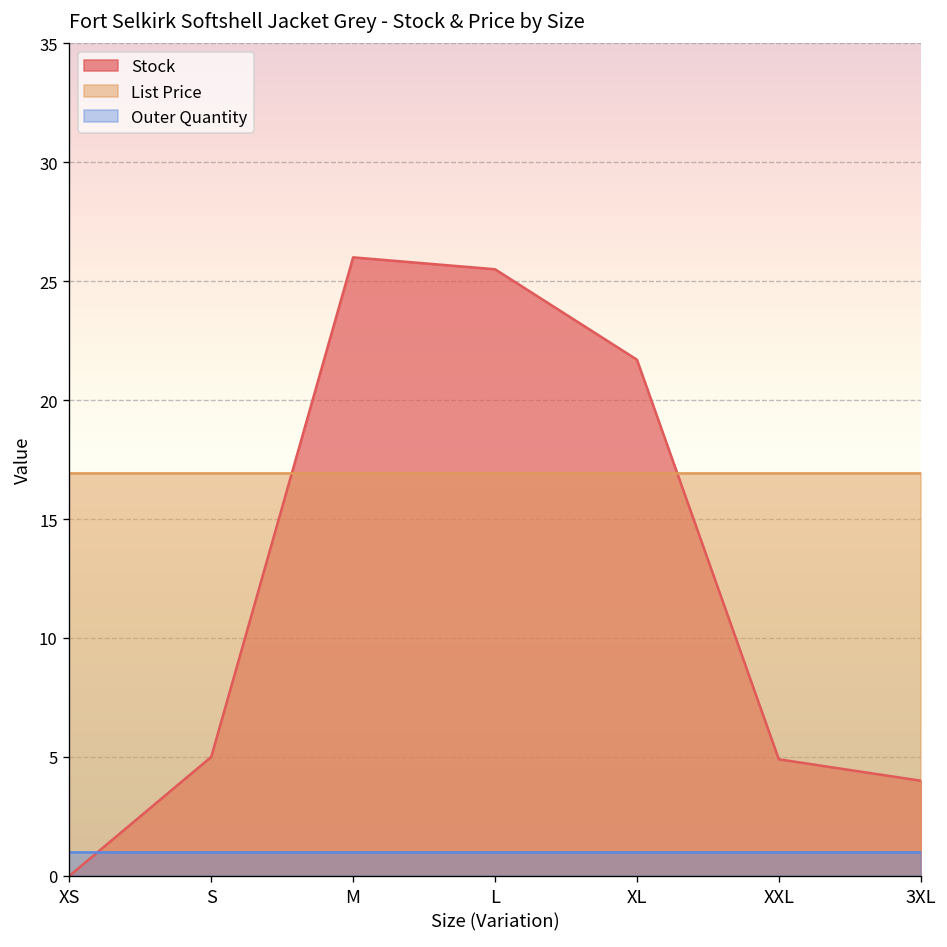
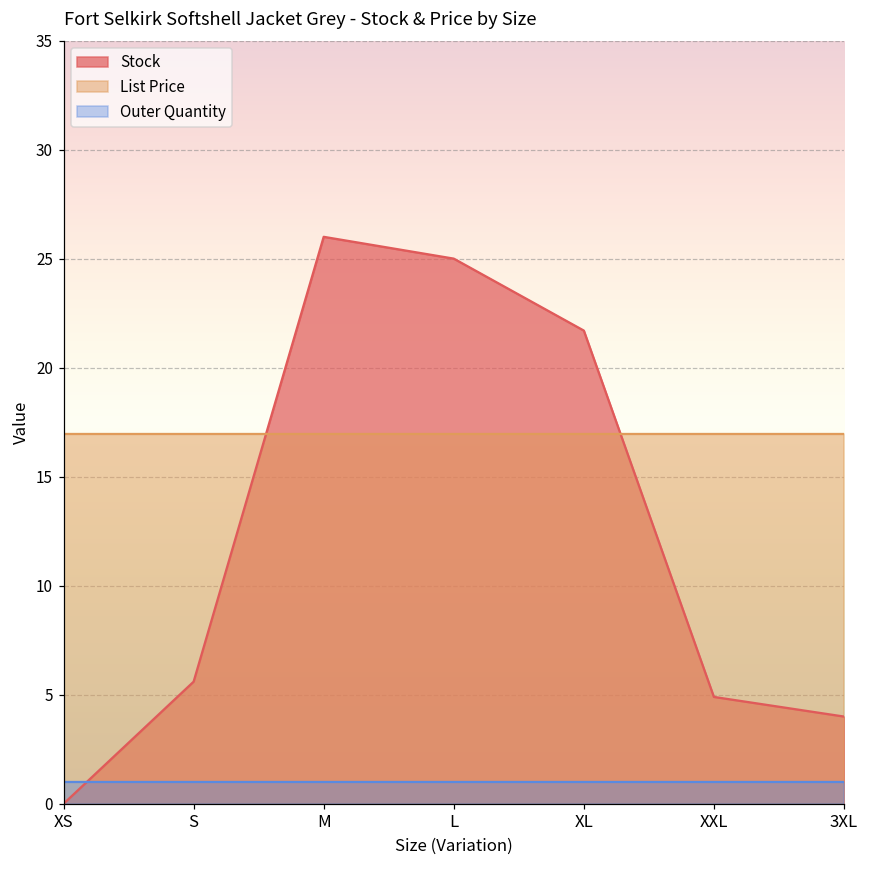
  {
    "Stock": {
      "XS": 0.0,
-     "S": 5.0,
+     "S": 5.6,
      "M": 26.0,
-     "L": 25.5,
+     "L": 25.0,
      "XL": 21.7,
      "XXL": 4.9,
      "3XL": 4.0
    },
    "List Price": {
      "XS": 17.0,
      "S": 17.0,
      "M": 17.0,
      "L": 17.0,
      "XL": 17.0,
      "XXL": 17.0,
      "3XL": 17.0
    },
    "Outer Quantity": {
      "XS": 1.0,
      "S": 1.0,
      "M": 1.0,
      "L": 1.0,
      "XL": 1.0,
      "XXL": 1.0,
      "3XL": 1.0
    }
  }
